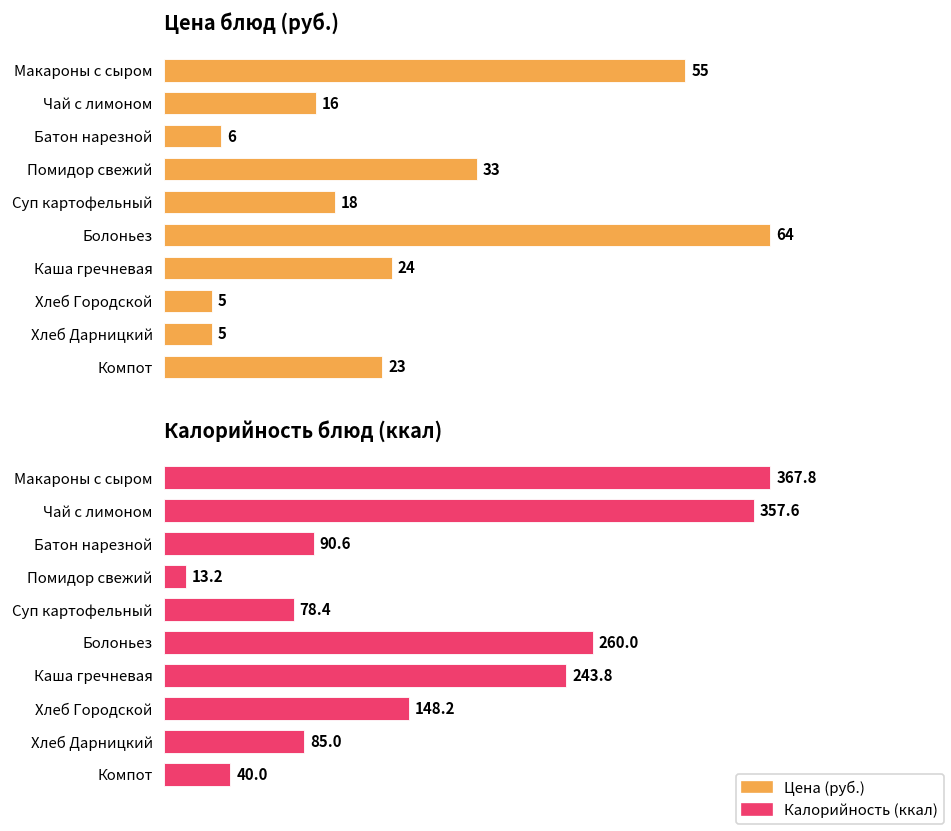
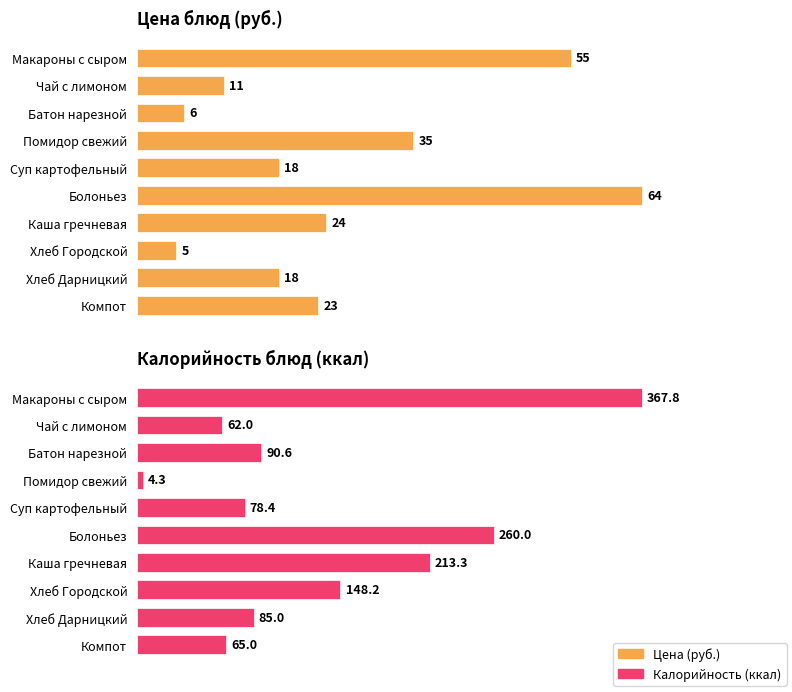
  {
    "Цена блюд (руб.)": {
      "Макароны с сыром": 55,
-     "Чай с лимоном": 16,
+     "Чай с лимоном": 11,
      "Батон нарезной": 6,
-     "Помидор свежий": 33,
+     "Помидор свежий": 35,
      "Суп картофельный": 18,
      "Болоньез": 64,
      "Каша гречневая": 24,
      "Хлеб Городской": 5,
-     "Хлеб Дарницкий": 5,
+     "Хлеб Дарницкий": 18,
      "Компот": 23
    },
    "Калорийность блюд (ккал)": {
      "Макароны с сыром": 367.8,
-     "Чай с лимоном": 357.6,
+     "Чай с лимоном": 62.0,
      "Батон нарезной": 90.6,
-     "Помидор свежий": 13.2,
+     "Помидор свежий": 4.3,
      "Суп картофельный": 78.4,
      "Болоньез": 260.0,
-     "Каша гречневая": 243.8,
+     "Каша гречневая": 213.3,
      "Хлеб Городской": 148.2,
      "Хлеб Дарницкий": 85.0,
-     "Компот": 40.0
+     "Компот": 65.0
    }
  }
